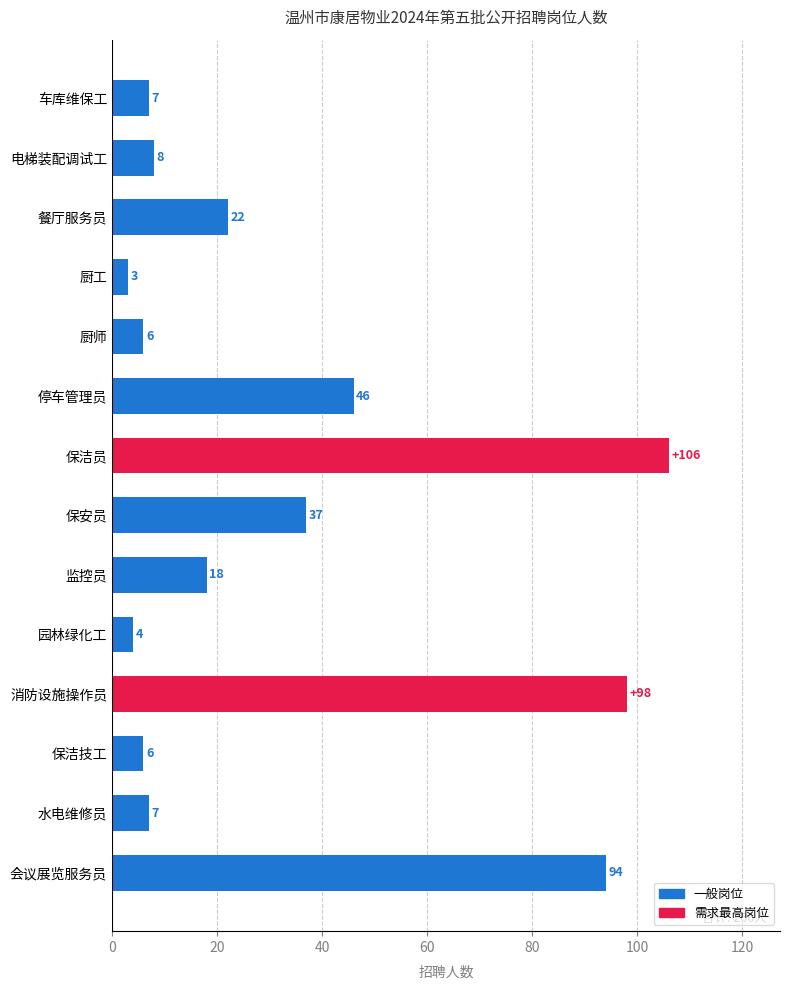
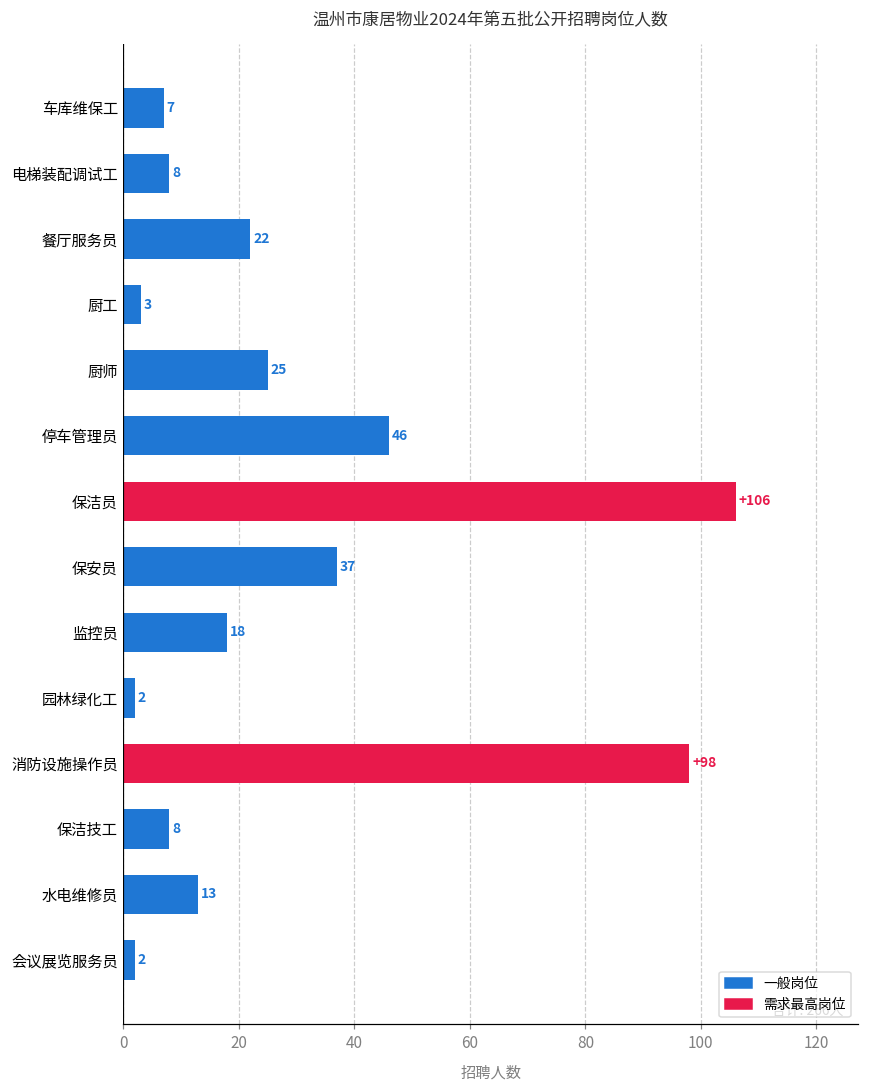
  {
    "车库维保工": "7",
    "电梯装配调试工": "8",
    "餐厅服务员": "22",
    "厨工": "3",
-   "厨师": "6",
+   "厨师": "25",
    "停车管理员": "46",
    "保洁员": "+106",
    "保安员": "37",
    "监控员": "18",
-   "园林绿化工": "4",
+   "园林绿化工": "2",
    "消防设施操作员": "+98",
-   "保洁技工": "6",
-   "水电维修员": "7",
-   "会议展览服务员": "94"
+   "保洁技工": "8",
+   "水电维修员": "13",
+   "会议展览服务员": "2"
  }
